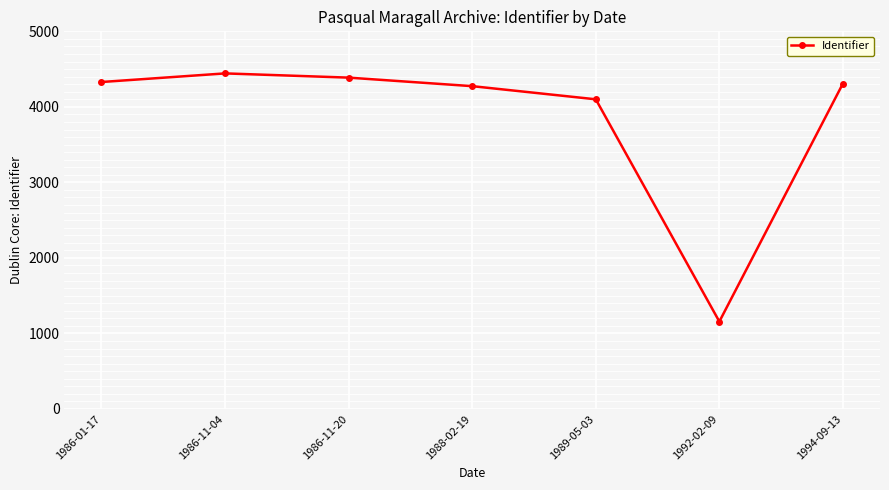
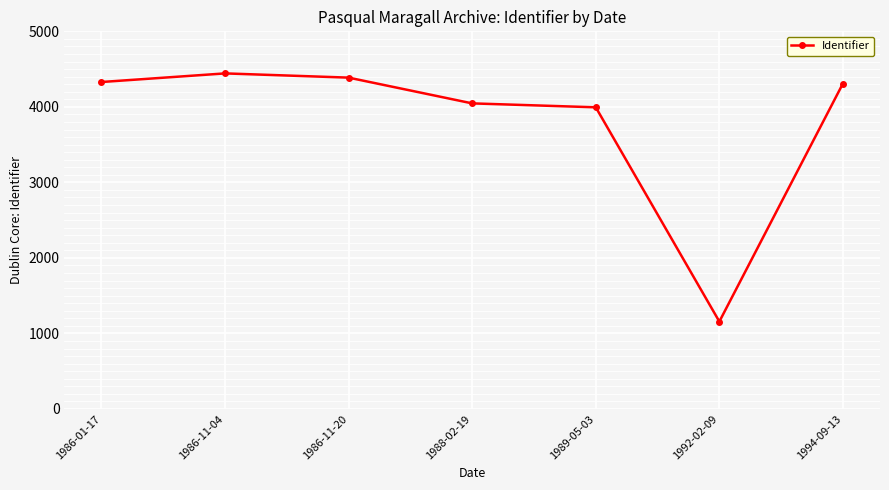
  {
    "1986-01-17": 4300,
    "1986-11-04": 4400,
    "1986-11-20": 4400,
-   "1988-02-19": 4300,
-   "1989-05-03": 4100,
+   "1988-02-19": 4000,
+   "1989-05-03": 4000,
    "1992-02-09": 1200,
    "1994-09-13": 4300
  }
